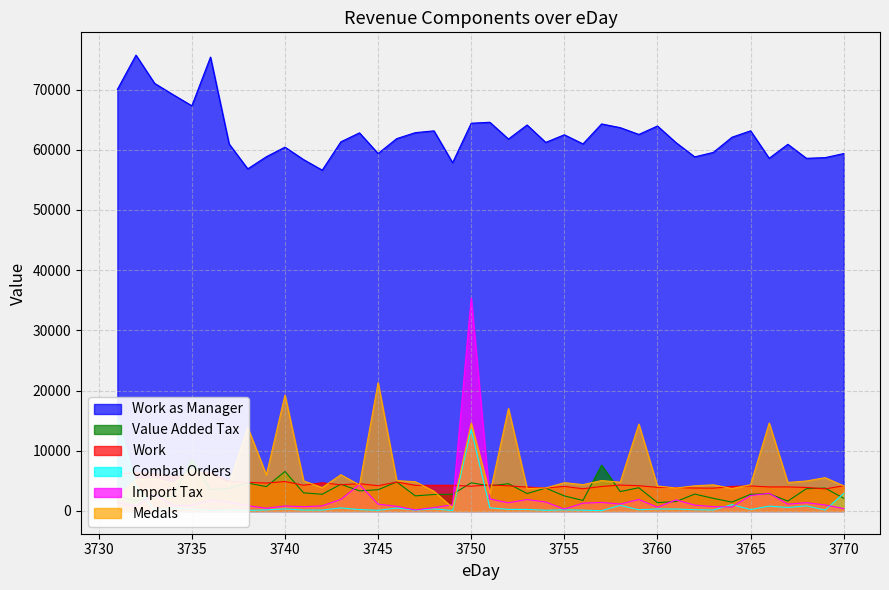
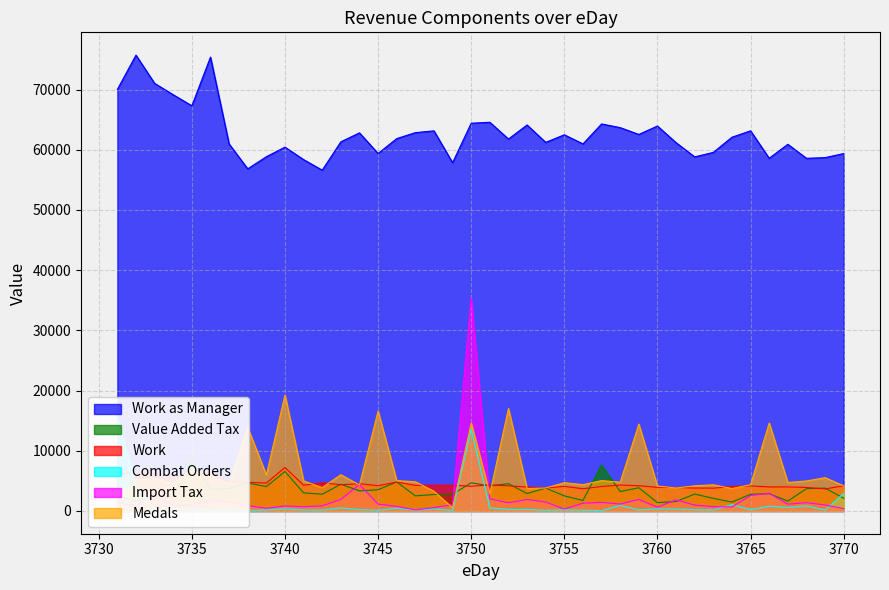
  {
    "Work as Manager": {
      "3735": 67000,
      "3740": 60000,
      "3745": 59000,
      "3750": 64000,
      "3755": 62000,
      "3760": 64000,
      "3765": 63000,
      "3770": 59000
    },
    "Value Added Tax": {
      "3740": 7000,
      "3745": 4000,
      "3750": 5000,
      "3755": 2000,
      "3760": 1000,
      "3770": 2000
    },
    "Work": {
-     "3740": 5000,
+     "3740": 7000,
      "3745": 4000,
      "3750": 4000,
      "3755": 4000
    },
    "Combat Orders": {
      "3740": 0,
      "3745": 0,
      "3750": 14000,
      "3765": 0,
      "3770": 3000
    },
    "Import Tax": {
      "3740": 1000,
      "3745": 1000,
      "3750": 35000,
      "3770": 0
    },
    "Medals": {
      "3740": 19000,
-     "3745": 21000,
+     "3745": 17000,
      "3750": 15000,
      "3755": 5000
    }
  }
